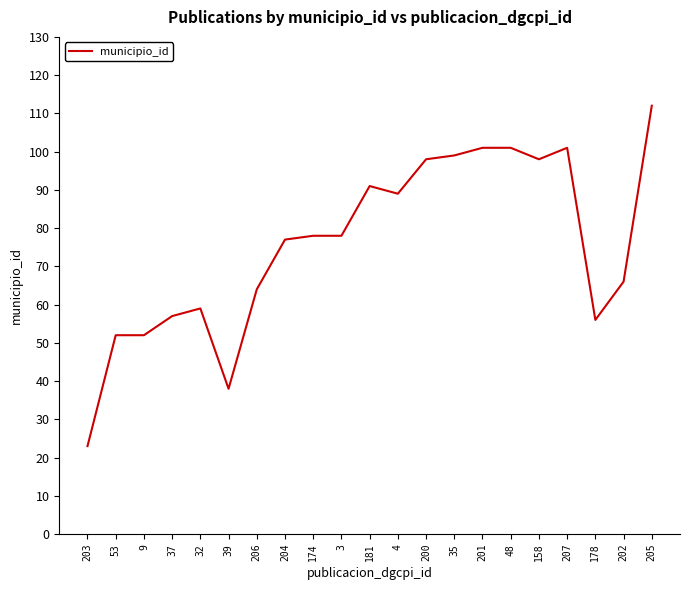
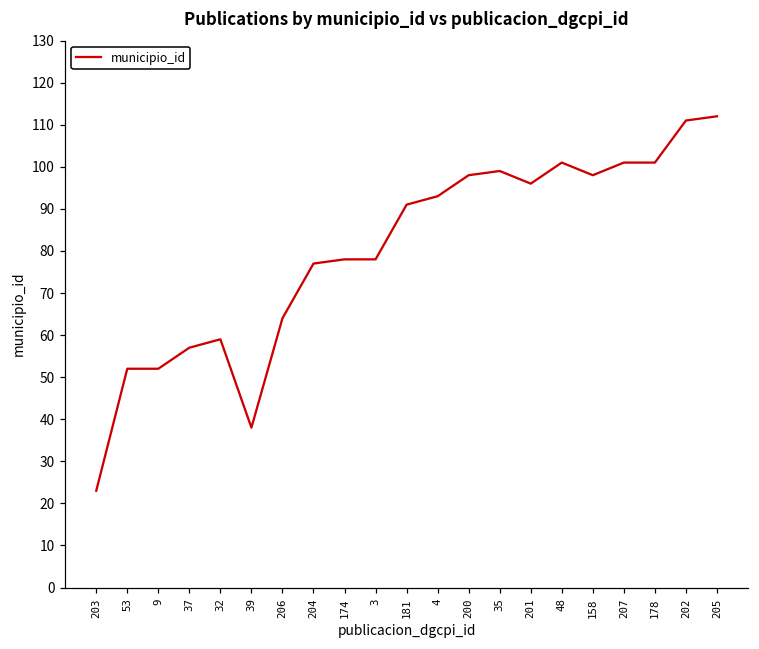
  {
    "203": 23,
    "53": 52,
    "9": 52,
    "37": 57,
    "32": 59,
    "39": 38,
    "206": 64,
    "204": 77,
    "174": 78,
    "3": 78,
    "181": 91,
-   "4": 89,
+   "4": 93,
    "200": 98,
    "35": 99,
-   "201": 101,
+   "201": 96,
    "48": 101,
    "158": 98,
    "207": 101,
-   "178": 56,
-   "202": 66,
+   "178": 101,
+   "202": 111,
    "205": 112
  }
